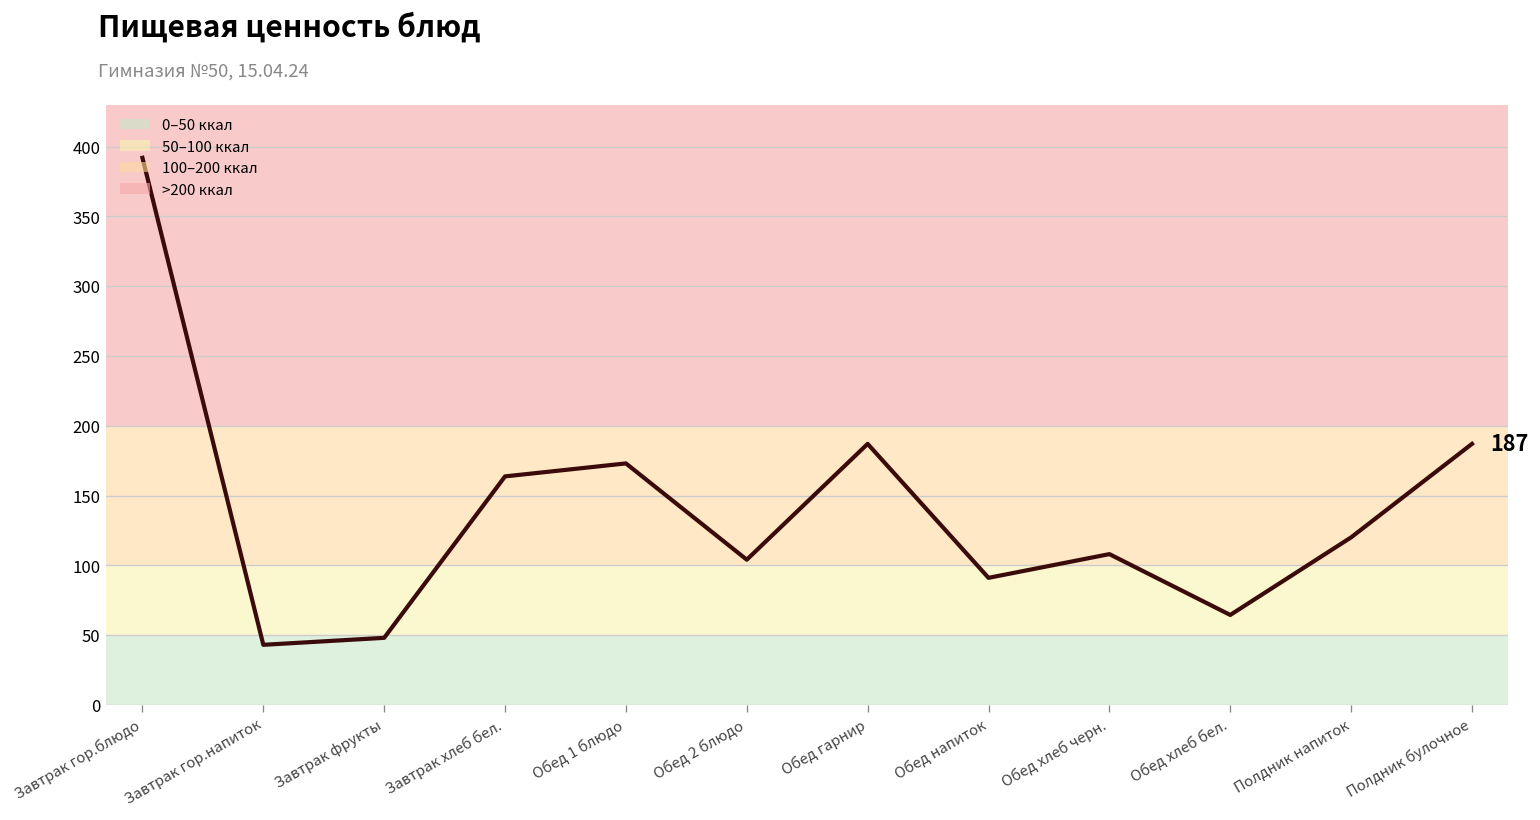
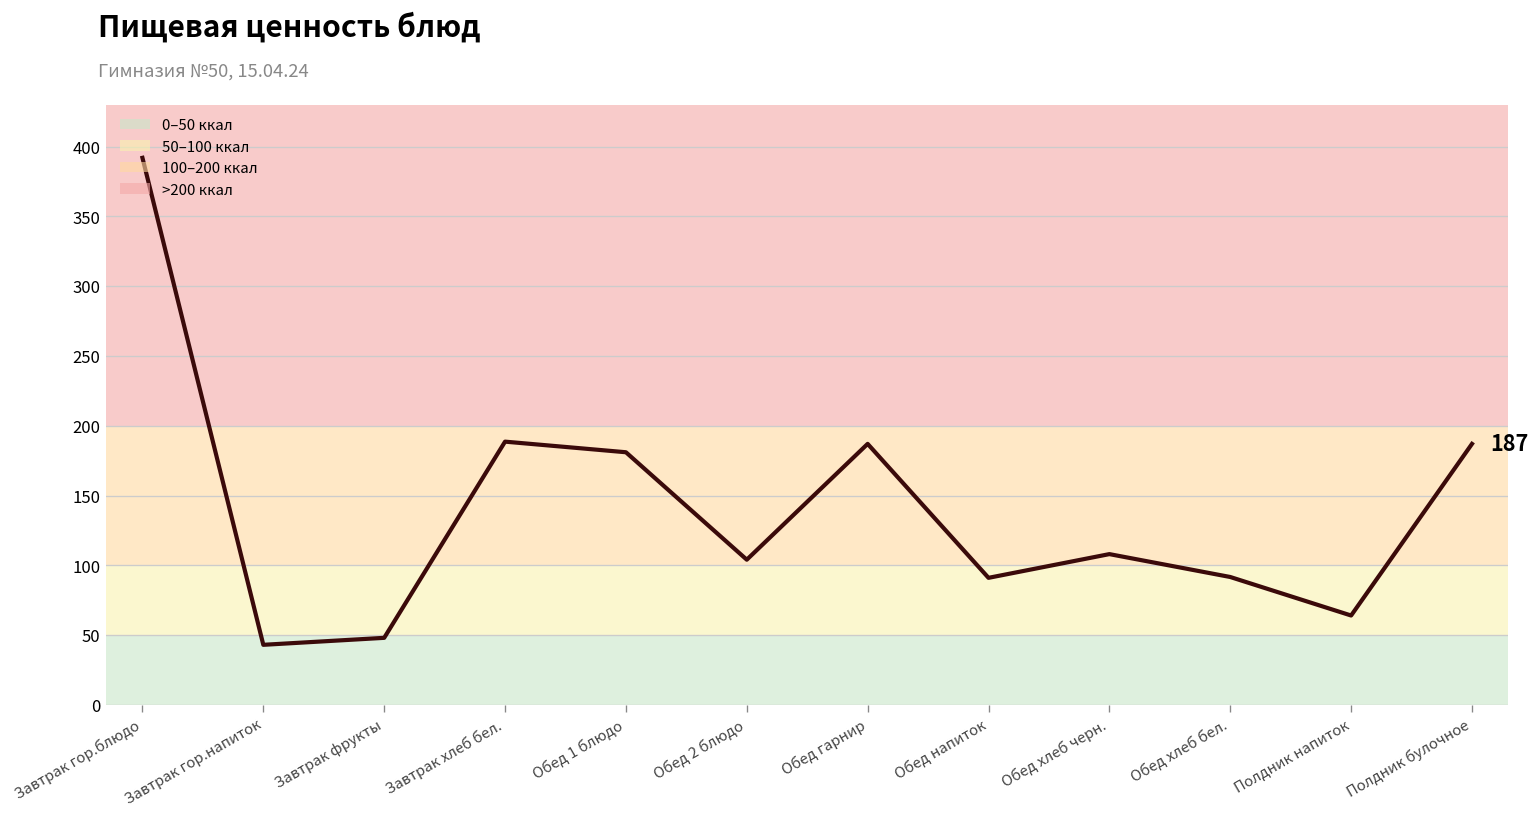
  {
    "Завтрак гор.блюдо": 392,
    "Завтрак гор.напиток": 43,
    "Завтрак фрукты": 48,
-   "Завтрак хлеб бел.": 164,
-   "Обед 1 блюдо": 173,
+   "Завтрак хлеб бел.": 189,
+   "Обед 1 блюдо": 181,
    "Обед 2 блюдо": 104,
    "Обед гарнир": 187,
    "Обед напиток": 91,
    "Обед хлеб черн.": 108,
-   "Обед хлеб бел.": 64,
-   "Полдник напиток": 120
+   "Обед хлеб бел.": 92,
+   "Полдник напиток": 64
  }
